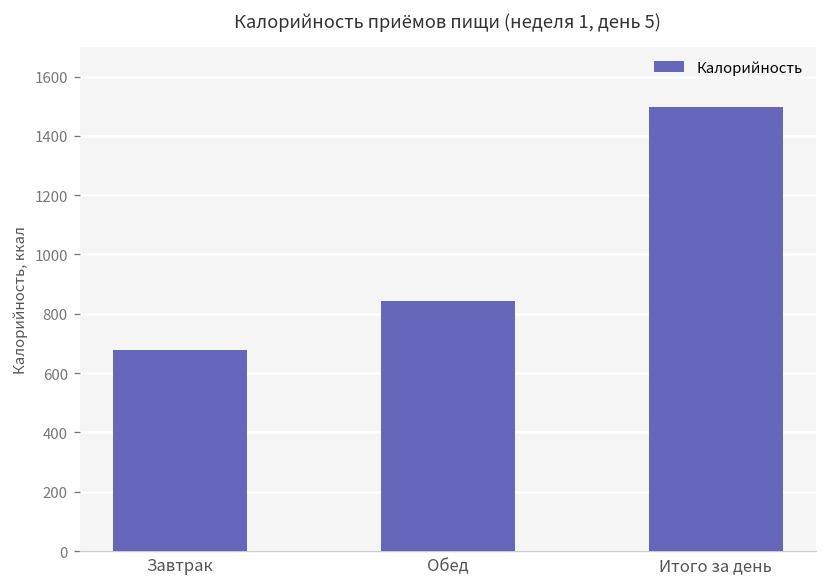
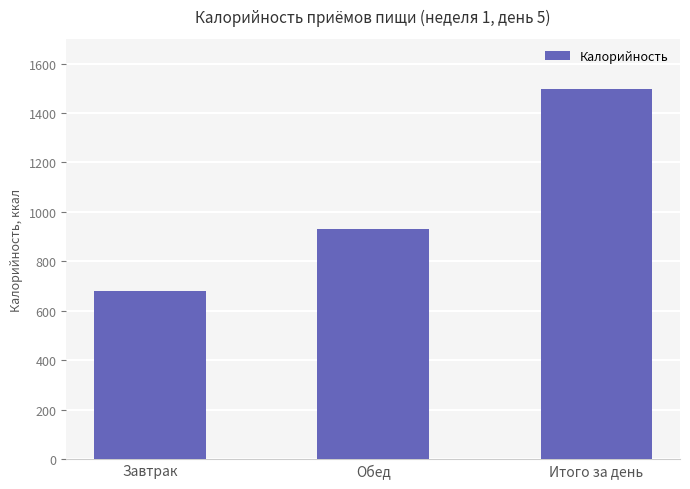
  {
    "Завтрак": 680,
-   "Обед": 840,
+   "Обед": 930,
    "Итого за день": 1500
  }
